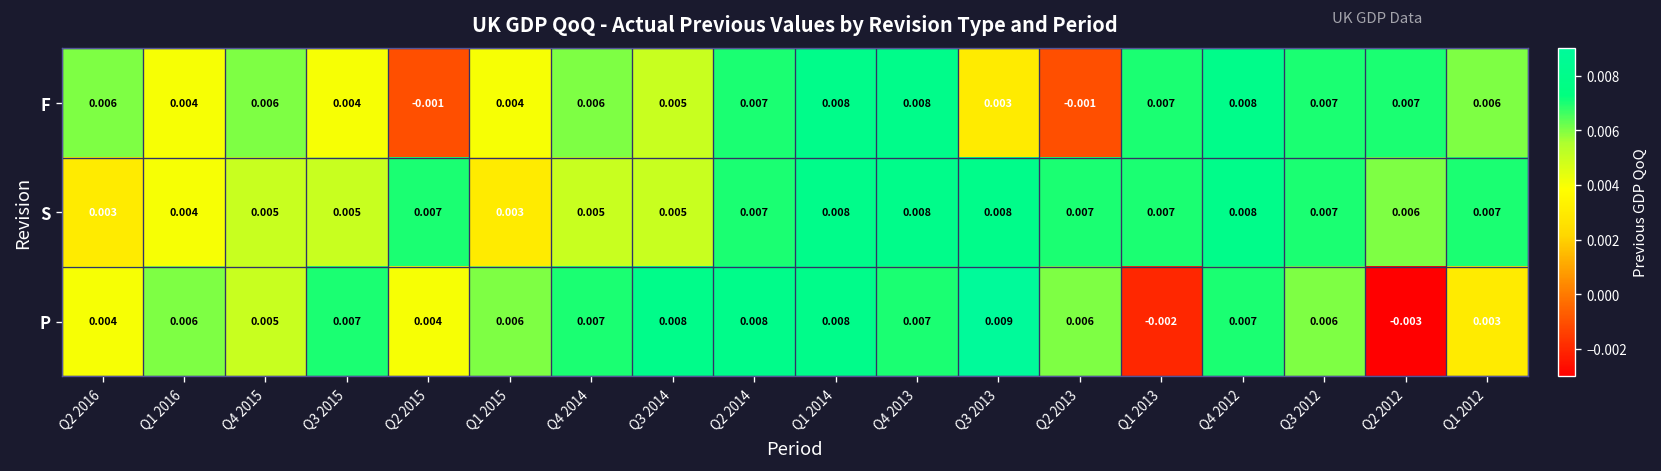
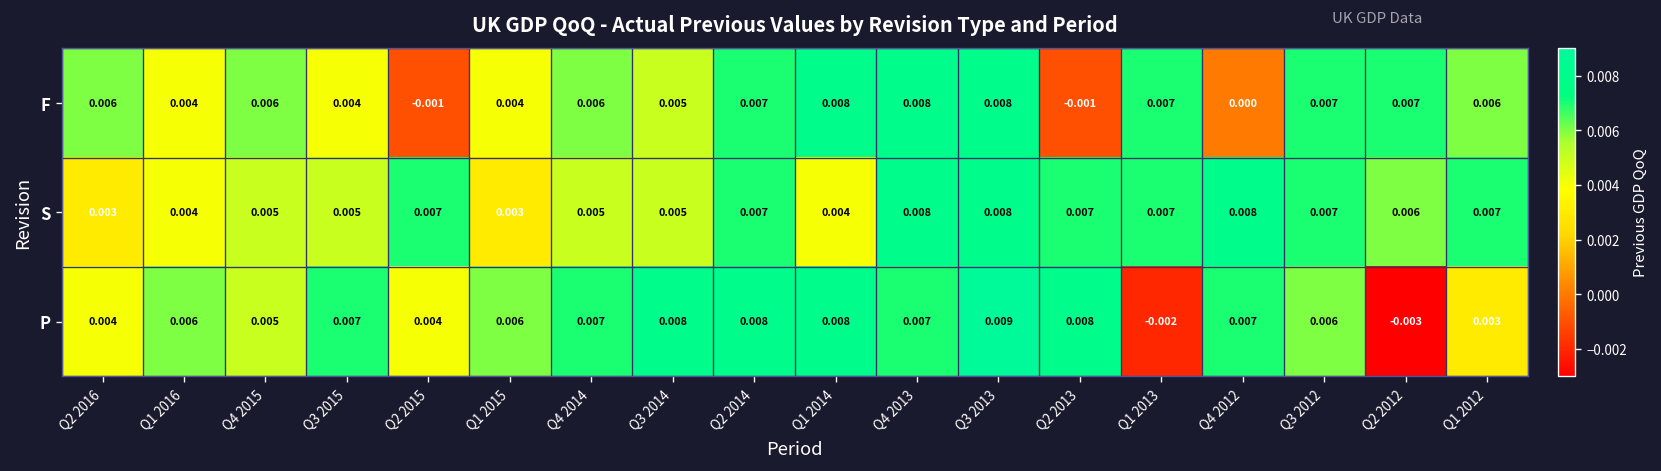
  {
    "F": {
      "Q2 2016": 0.006,
      "Q1 2016": 0.004,
      "Q4 2015": 0.006,
      "Q3 2015": 0.004,
      "Q2 2015": -0.001,
      "Q1 2015": 0.004,
      "Q4 2014": 0.006,
      "Q3 2014": 0.005,
      "Q2 2014": 0.007,
      "Q1 2014": 0.008,
      "Q4 2013": 0.008,
-     "Q3 2013": 0.003,
+     "Q3 2013": 0.008,
      "Q2 2013": -0.001,
      "Q1 2013": 0.007,
-     "Q4 2012": 0.008,
+     "Q4 2012": 0.000,
      "Q3 2012": 0.007,
      "Q2 2012": 0.007,
      "Q1 2012": 0.006
    },
    "S": {
      "Q2 2016": 0.003,
      "Q1 2016": 0.004,
      "Q4 2015": 0.005,
      "Q3 2015": 0.005,
      "Q2 2015": 0.007,
      "Q1 2015": 0.003,
      "Q4 2014": 0.005,
      "Q3 2014": 0.005,
      "Q2 2014": 0.007,
-     "Q1 2014": 0.008,
+     "Q1 2014": 0.004,
      "Q4 2013": 0.008,
      "Q3 2013": 0.008,
      "Q2 2013": 0.007,
      "Q1 2013": 0.007,
      "Q4 2012": 0.008,
      "Q3 2012": 0.007,
      "Q2 2012": 0.006,
      "Q1 2012": 0.007
    },
    "P": {
      "Q2 2016": 0.004,
      "Q1 2016": 0.006,
      "Q4 2015": 0.005,
      "Q3 2015": 0.007,
      "Q2 2015": 0.004,
      "Q1 2015": 0.006,
      "Q4 2014": 0.007,
      "Q3 2014": 0.008,
      "Q2 2014": 0.008,
      "Q1 2014": 0.008,
      "Q4 2013": 0.007,
      "Q3 2013": 0.009,
-     "Q2 2013": 0.006,
+     "Q2 2013": 0.008,
      "Q1 2013": -0.002,
      "Q4 2012": 0.007,
      "Q3 2012": 0.006,
      "Q2 2012": -0.003,
      "Q1 2012": 0.003
    }
  }
